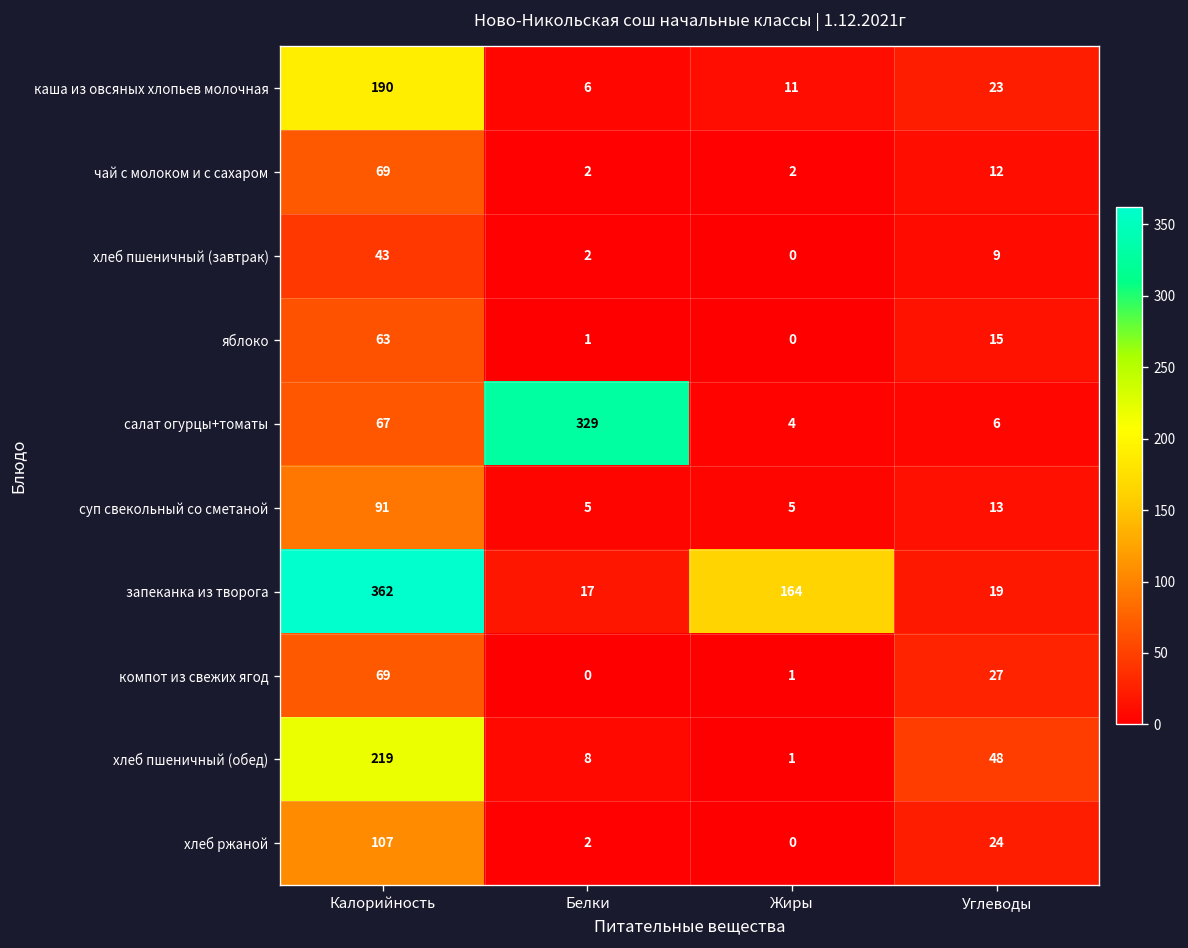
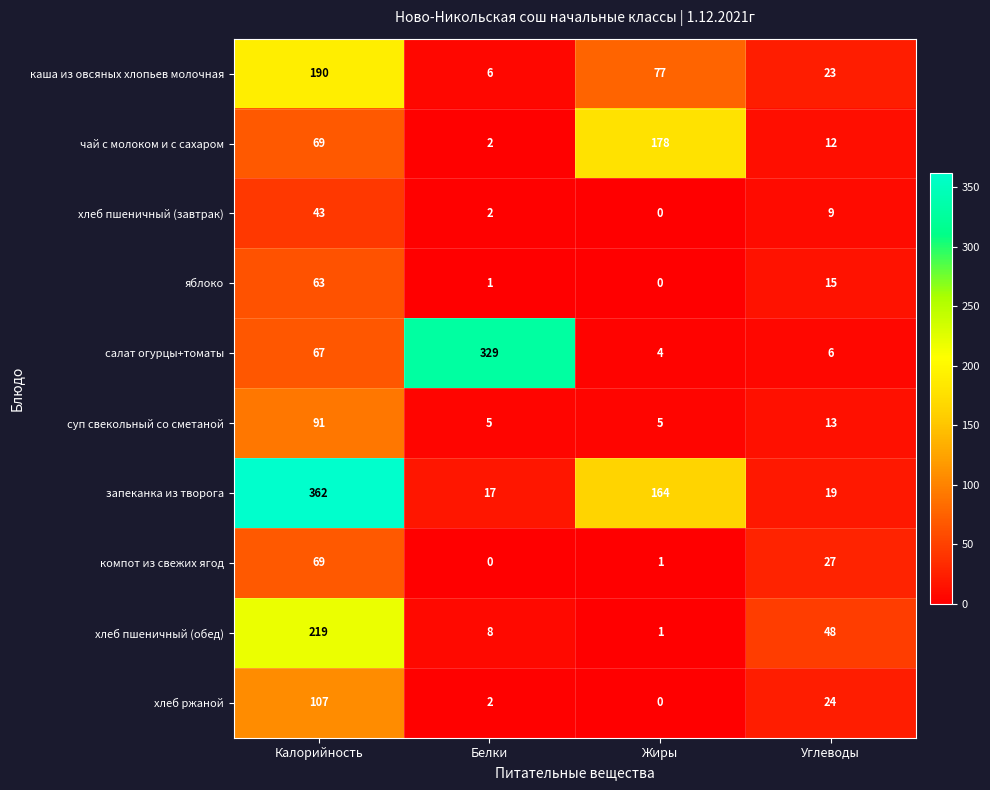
  {
    "каша из овсяных хлопьев молочная": {
      "Калорийность": 190,
      "Белки": 6,
-     "Жиры": 11,
+     "Жиры": 77,
      "Углеводы": 23
    },
    "чай с молоком и с сахаром": {
      "Калорийность": 69,
      "Белки": 2,
-     "Жиры": 2,
+     "Жиры": 178,
      "Углеводы": 12
    },
    "хлеб пшеничный (завтрак)": {
      "Калорийность": 43,
      "Белки": 2,
      "Жиры": 0,
      "Углеводы": 9
    },
    "яблоко": {
      "Калорийность": 63,
      "Белки": 1,
      "Жиры": 0,
      "Углеводы": 15
    },
    "салат огурцы+томаты": {
      "Калорийность": 67,
      "Белки": 329,
      "Жиры": 4,
      "Углеводы": 6
    },
    "суп свекольный со сметаной": {
      "Калорийность": 91,
      "Белки": 5,
      "Жиры": 5,
      "Углеводы": 13
    },
    "запеканка из творога": {
      "Калорийность": 362,
      "Белки": 17,
      "Жиры": 164,
      "Углеводы": 19
    },
    "компот из свежих ягод": {
      "Калорийность": 69,
      "Белки": 0,
      "Жиры": 1,
      "Углеводы": 27
    },
    "хлеб пшеничный (обед)": {
      "Калорийность": 219,
      "Белки": 8,
      "Жиры": 1,
      "Углеводы": 48
    },
    "хлеб ржаной": {
      "Калорийность": 107,
      "Белки": 2,
      "Жиры": 0,
      "Углеводы": 24
    }
  }
